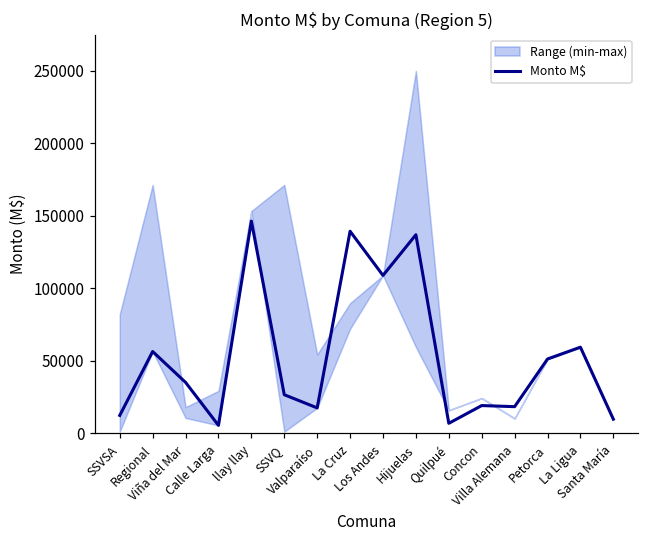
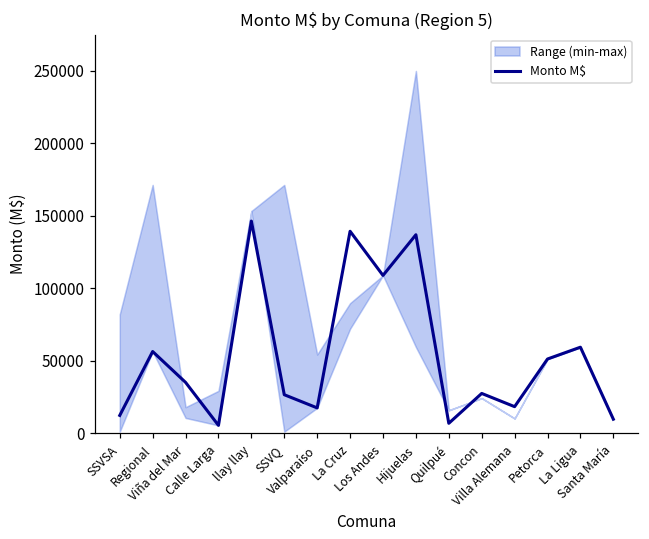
  {
    "Monto M$": {
      "SSVSA": 12000,
      "Regional": 57000,
      "Viña del Mar": 35000,
      "Calle Larga": 6000,
      "llay llay": 147000,
      "SSVQ": 27000,
      "Valparaíso": 18000,
      "La Cruz": 139000,
      "Hijuelas": 137000,
      "Quilpué": 7000,
-     "Concon": 19000,
+     "Concon": 28000,
      "Villa Alemana": 18000
    }
  }
